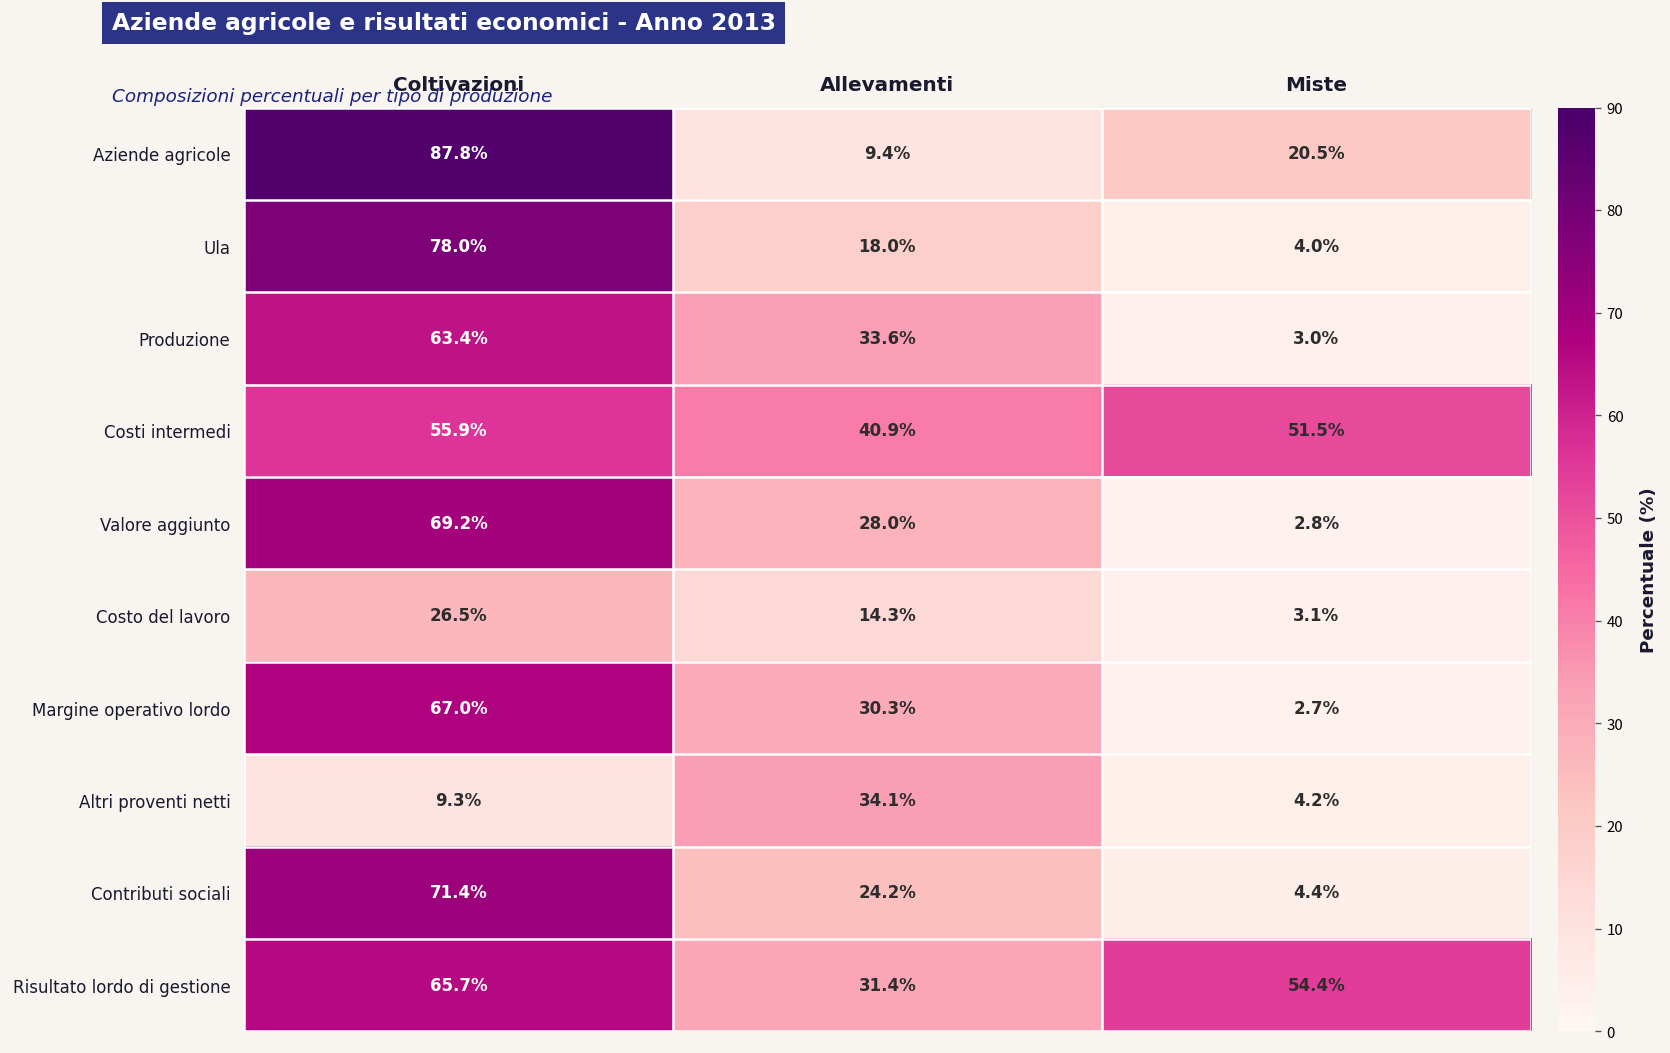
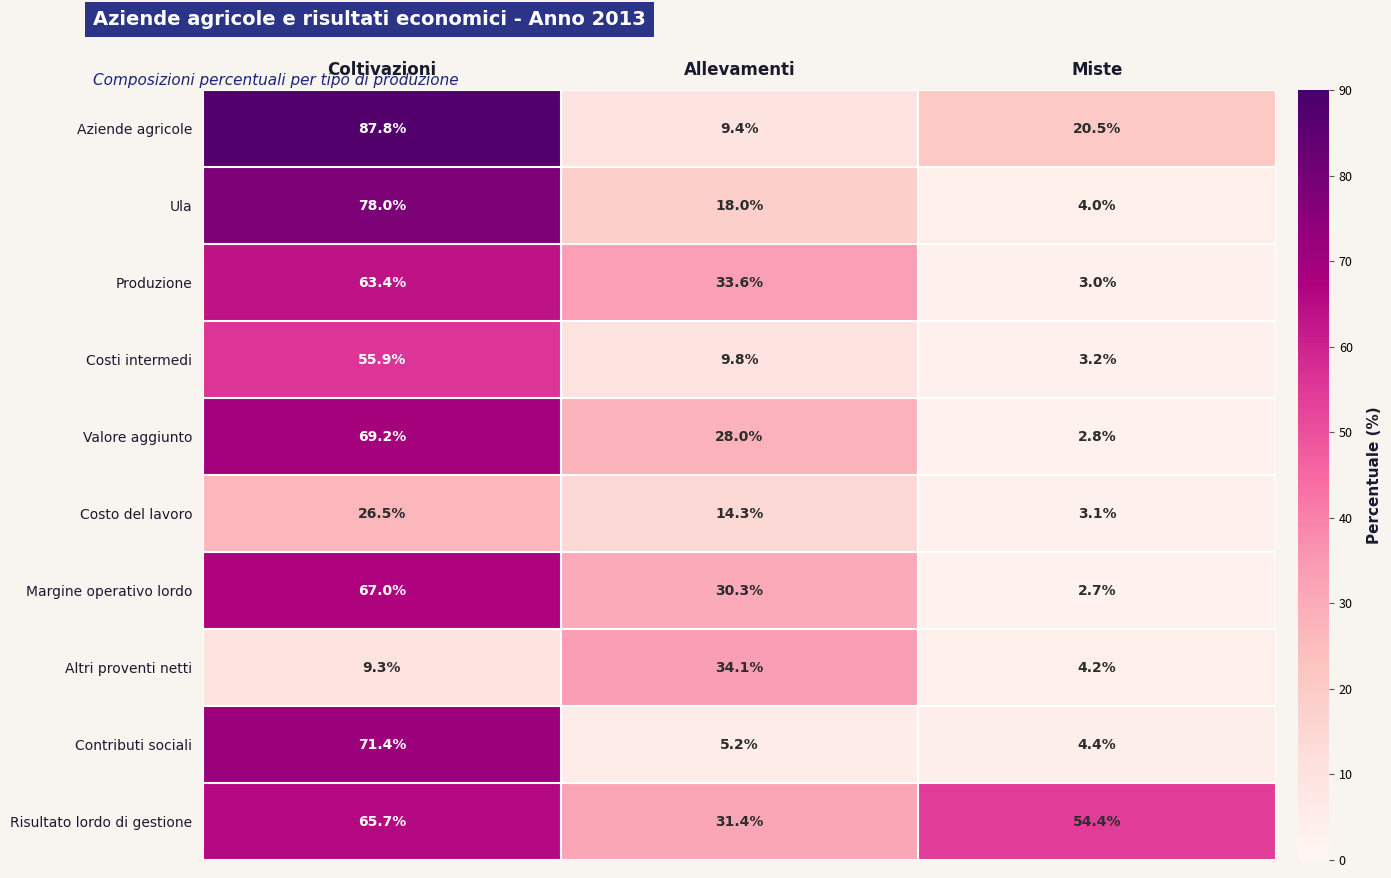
  {
    "Aziende agricole": {
      "Coltivazioni": "87.8%",
      "Allevamenti": "9.4%",
      "Miste": "20.5%"
    },
    "Ula": {
      "Coltivazioni": "78.0%",
      "Allevamenti": "18.0%",
      "Miste": "4.0%"
    },
    "Produzione": {
      "Coltivazioni": "63.4%",
      "Allevamenti": "33.6%",
      "Miste": "3.0%"
    },
    "Costi intermedi": {
      "Coltivazioni": "55.9%",
-     "Allevamenti": "40.9%",
-     "Miste": "51.5%"
+     "Allevamenti": "9.8%",
+     "Miste": "3.2%"
    },
    "Valore aggiunto": {
      "Coltivazioni": "69.2%",
      "Allevamenti": "28.0%",
      "Miste": "2.8%"
    },
    "Costo del lavoro": {
      "Coltivazioni": "26.5%",
      "Allevamenti": "14.3%",
      "Miste": "3.1%"
    },
    "Margine operativo lordo": {
      "Coltivazioni": "67.0%",
      "Allevamenti": "30.3%",
      "Miste": "2.7%"
    },
    "Altri proventi netti": {
      "Coltivazioni": "9.3%",
      "Allevamenti": "34.1%",
      "Miste": "4.2%"
    },
    "Contributi sociali": {
      "Coltivazioni": "71.4%",
-     "Allevamenti": "24.2%",
+     "Allevamenti": "5.2%",
      "Miste": "4.4%"
    },
    "Risultato lordo di gestione": {
      "Coltivazioni": "65.7%",
      "Allevamenti": "31.4%",
      "Miste": "54.4%"
    }
  }
